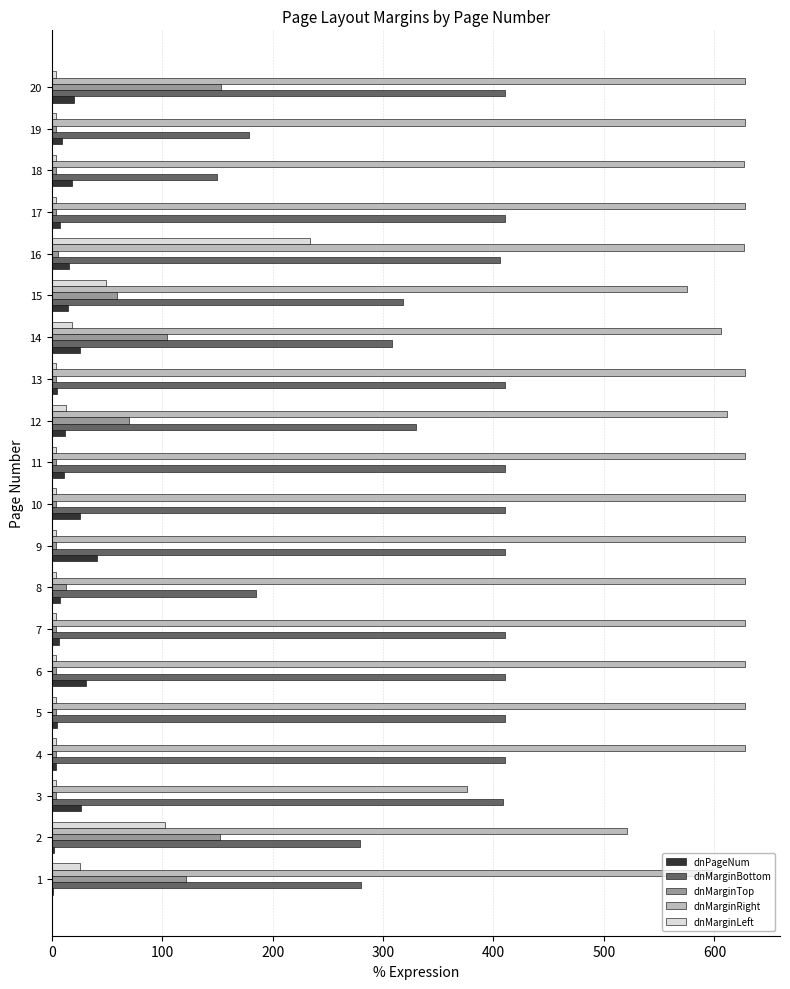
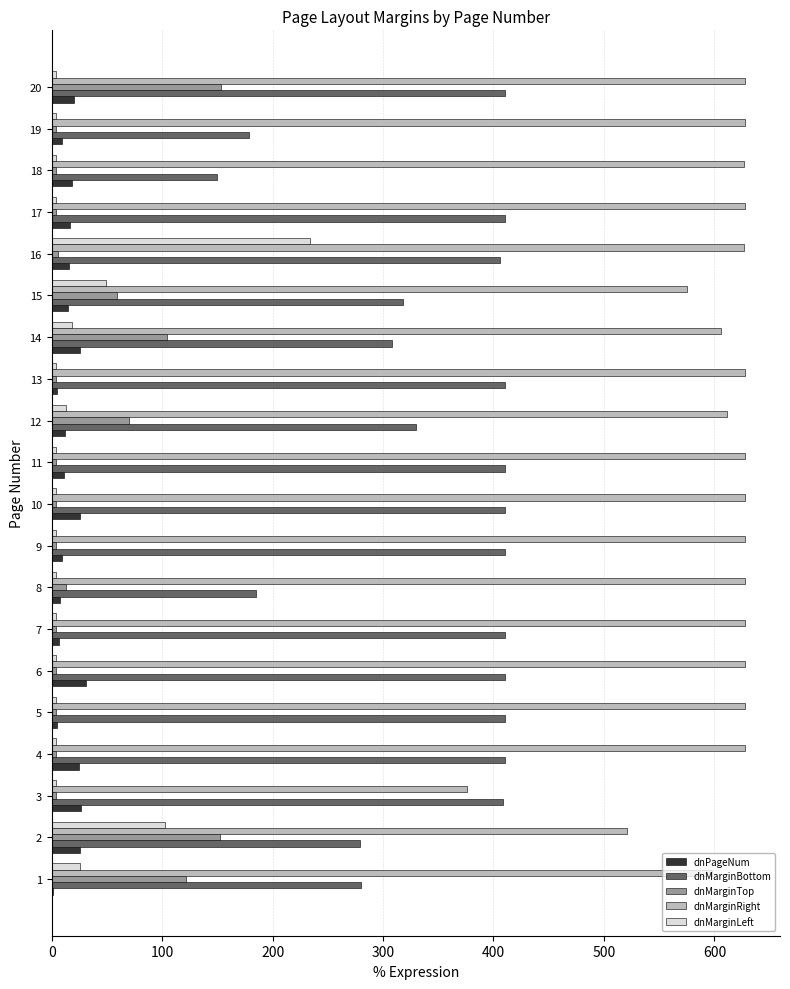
  {
    "dnPageNum": {
      "20": 20,
      "19": 9,
      "18": 18,
-     "17": 8,
+     "17": 17,
      "16": 16,
      "15": 15,
      "14": 26,
      "13": 5,
      "12": 12,
      "11": 11,
      "10": 26,
-     "9": 41,
+     "9": 9,
      "8": 8,
      "7": 7,
      "6": 31,
      "5": 5,
-     "4": 4,
+     "4": 25,
      "3": 27,
-     "2": 2
+     "2": 26
    },
    "dnMarginBottom": {
      "20": 410,
      "19": 179,
      "18": 150,
      "17": 410,
      "16": 406,
      "15": 318,
      "14": 308,
      "13": 410,
      "12": 330,
      "11": 410,
      "10": 410,
      "9": 410,
      "8": 185,
      "7": 410,
      "6": 410,
      "5": 410,
      "4": 410,
      "3": 409,
      "2": 279,
      "1": 280
    }
  }
